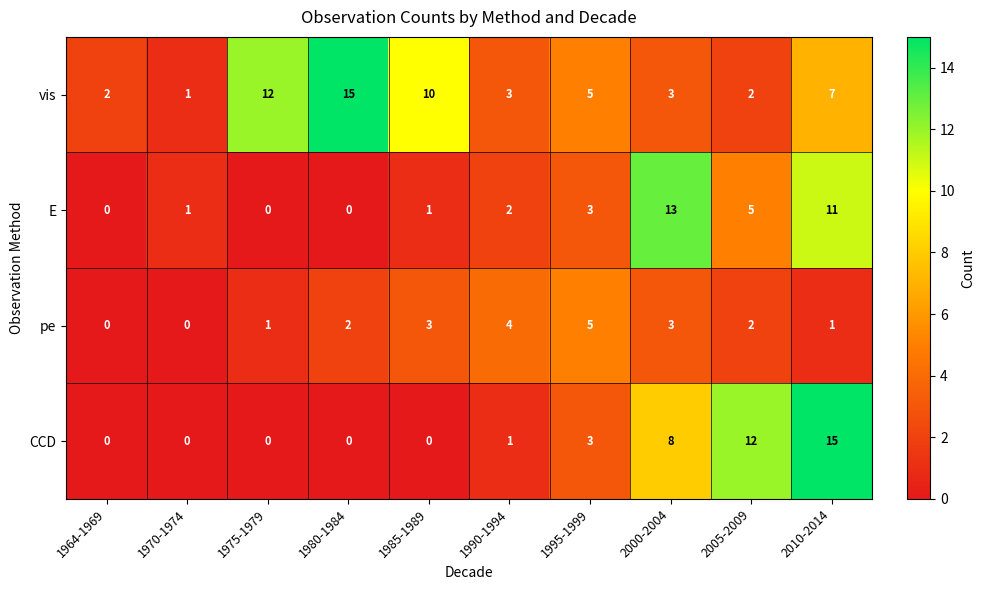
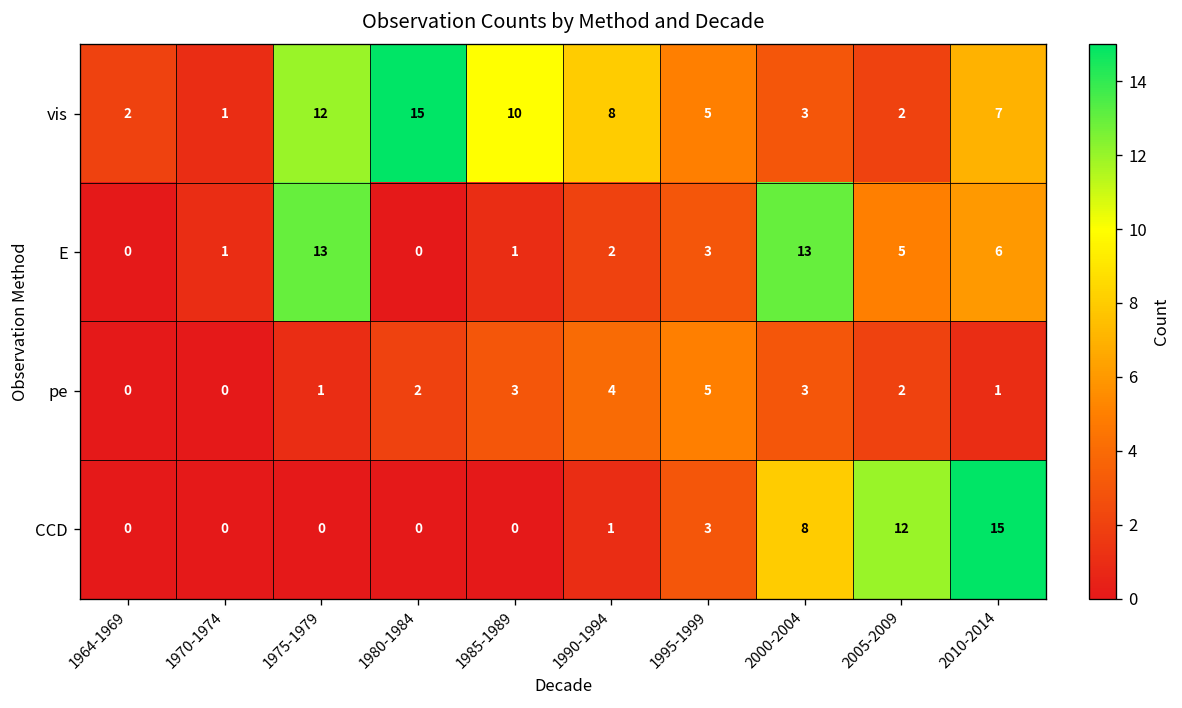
  {
    "vis": {
      "1964-1969": 2,
      "1970-1974": 1,
      "1975-1979": 12,
      "1980-1984": 15,
      "1985-1989": 10,
-     "1990-1994": 3,
+     "1990-1994": 8,
      "1995-1999": 5,
      "2000-2004": 3,
      "2005-2009": 2,
      "2010-2014": 7
    },
    "E": {
      "1964-1969": 0,
      "1970-1974": 1,
-     "1975-1979": 0,
+     "1975-1979": 13,
      "1980-1984": 0,
      "1985-1989": 1,
      "1990-1994": 2,
      "1995-1999": 3,
      "2000-2004": 13,
      "2005-2009": 5,
-     "2010-2014": 11
+     "2010-2014": 6
    },
    "pe": {
      "1964-1969": 0,
      "1970-1974": 0,
      "1975-1979": 1,
      "1980-1984": 2,
      "1985-1989": 3,
      "1990-1994": 4,
      "1995-1999": 5,
      "2000-2004": 3,
      "2005-2009": 2,
      "2010-2014": 1
    },
    "CCD": {
      "1964-1969": 0,
      "1970-1974": 0,
      "1975-1979": 0,
      "1980-1984": 0,
      "1985-1989": 0,
      "1990-1994": 1,
      "1995-1999": 3,
      "2000-2004": 8,
      "2005-2009": 12,
      "2010-2014": 15
    }
  }
